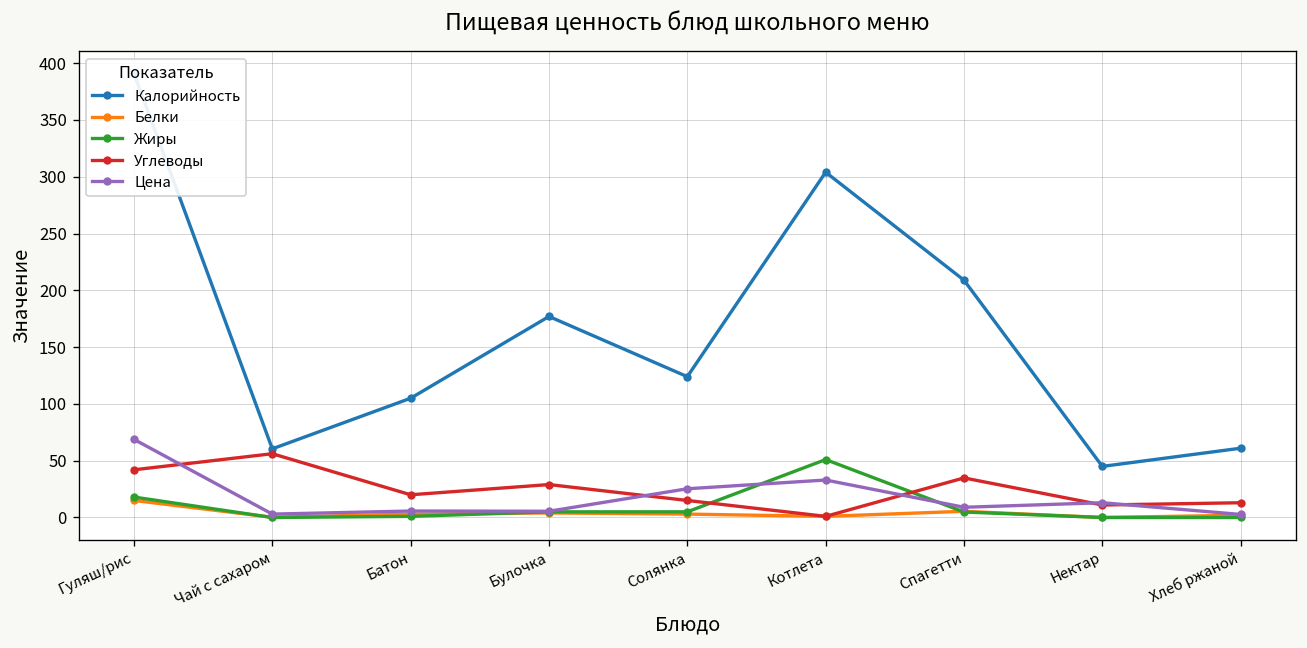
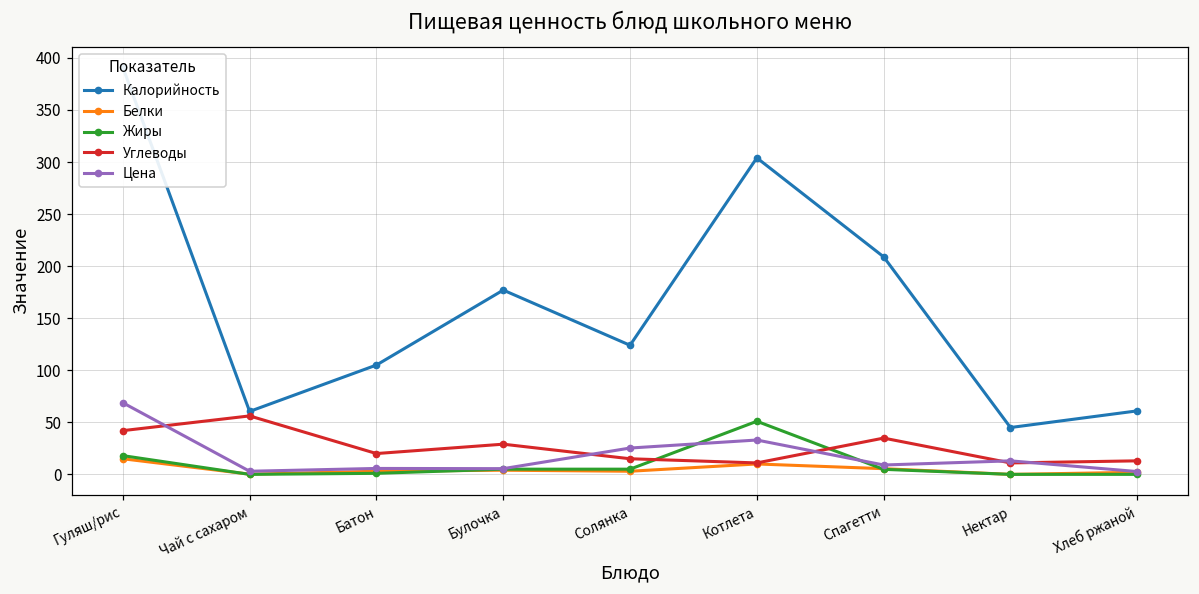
  {
    "Калорийность": {
      "Чай с сахаром": 60,
      "Батон": 110,
      "Булочка": 180,
      "Солянка": 120,
      "Котлета": 300,
      "Спагетти": 210,
      "Нектар": 50,
      "Хлеб ржаной": 60
    },
    "Белки": {
      "Гуляш/рис": 20,
-     "Котлета": 0
+     "Котлета": 10
    },
    "Жиры": {
      "Гуляш/рис": 20,
      "Котлета": 50
    },
    "Углеводы": {
      "Гуляш/рис": 40,
      "Чай с сахаром": 60,
      "Батон": 20,
      "Булочка": 30,
      "Солянка": 20,
-     "Котлета": 0,
+     "Котлета": 10,
      "Спагетти": 30,
      "Хлеб ржаной": 10
    },
    "Цена": {
      "Гуляш/рис": 70,
      "Чай с сахаром": 0,
      "Солянка": 30,
      "Котлета": 30,
      "Спагетти": 10
    }
  }
